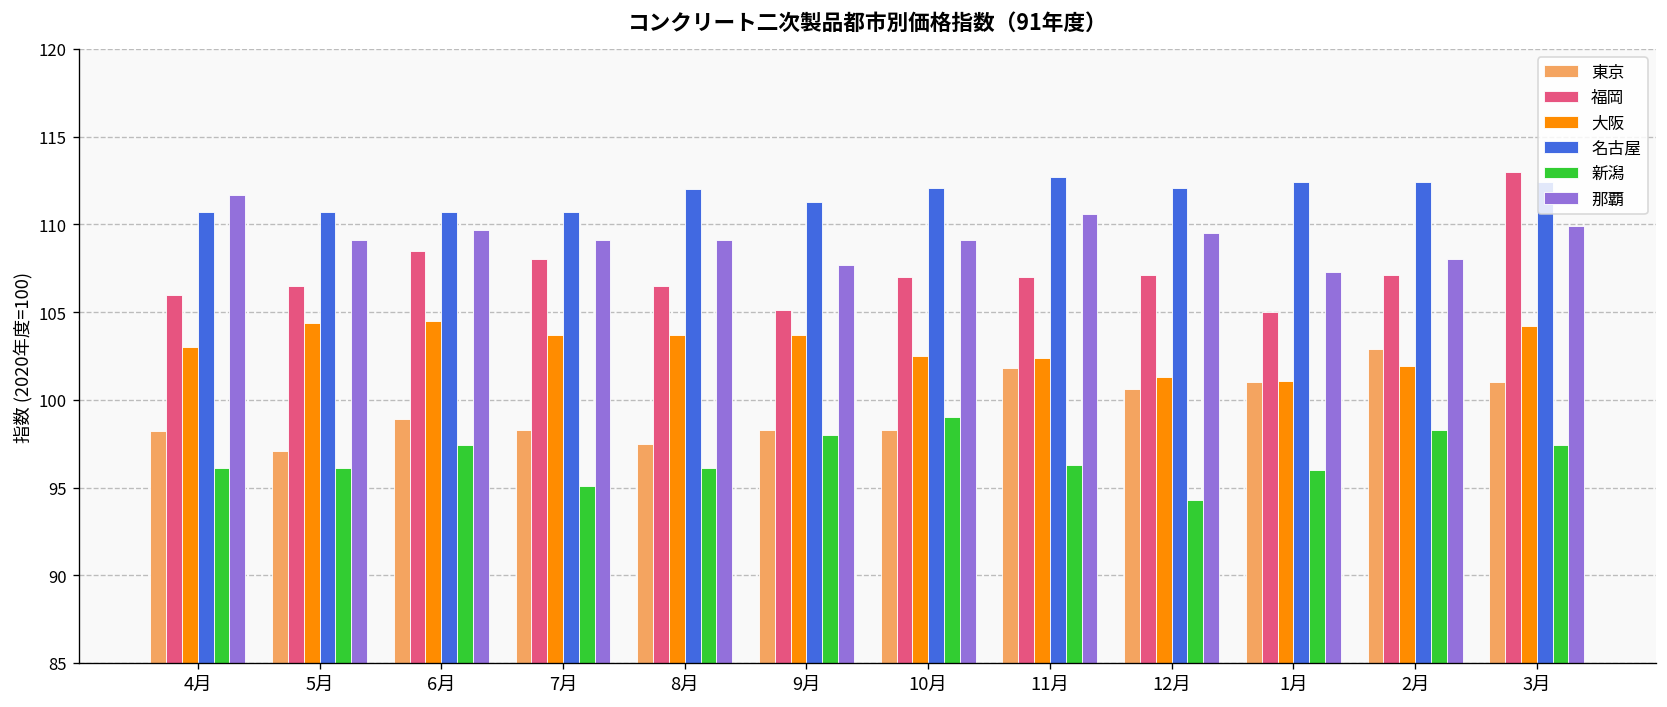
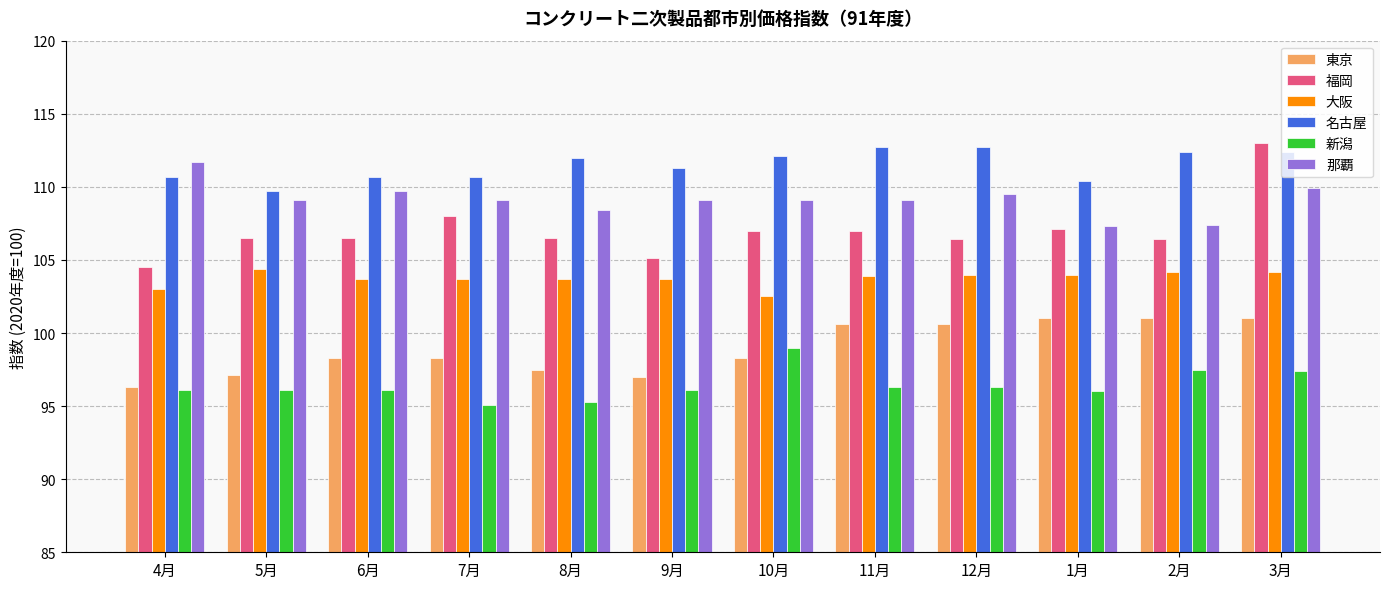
  {
    "東京": {
-     "4月": 98.2,
+     "4月": 96.3,
      "5月": 97.1,
-     "6月": 98.9,
+     "6月": 98.3,
      "7月": 98.3,
      "8月": 97.5,
-     "9月": 98.3,
+     "9月": 97.0,
      "10月": 98.3,
-     "11月": 101.8,
+     "11月": 100.6,
      "12月": 100.6,
      "1月": 101.0,
-     "2月": 102.9,
+     "2月": 101.0,
      "3月": 101.0
    },
    "福岡": {
-     "4月": 106.0,
+     "4月": 104.5,
      "5月": 106.5,
-     "6月": 108.5,
+     "6月": 106.5,
      "7月": 108.0,
      "8月": 106.5,
      "9月": 105.1,
      "10月": 107.0,
      "11月": 107.0,
-     "12月": 107.1,
-     "1月": 105.0,
-     "2月": 107.1,
+     "12月": 106.4,
+     "1月": 107.1,
+     "2月": 106.4,
      "3月": 113.0
    },
    "大阪": {
      "4月": 103.0,
      "5月": 104.4,
-     "6月": 104.5,
+     "6月": 103.7,
      "7月": 103.7,
      "8月": 103.7,
      "9月": 103.7,
      "10月": 102.5,
-     "11月": 102.4,
-     "12月": 101.3,
-     "1月": 101.1,
-     "2月": 101.9,
+     "11月": 103.9,
+     "12月": 104.0,
+     "1月": 104.0,
+     "2月": 104.2,
      "3月": 104.2
    },
    "名古屋": {
      "4月": 110.7,
-     "5月": 110.7,
+     "5月": 109.7,
      "6月": 110.7,
      "7月": 110.7,
      "8月": 112.0,
      "9月": 111.3,
      "10月": 112.1,
      "11月": 112.7,
-     "12月": 112.1,
-     "1月": 112.4,
+     "12月": 112.7,
+     "1月": 110.4,
      "2月": 112.4
    },
    "新潟": {
      "4月": 96.1,
      "5月": 96.1,
-     "6月": 97.4,
+     "6月": 96.1,
      "7月": 95.1,
-     "8月": 96.1,
-     "9月": 98.0,
+     "8月": 95.3,
+     "9月": 96.1,
      "10月": 99.0,
      "11月": 96.3,
-     "12月": 94.3,
+     "12月": 96.3,
      "1月": 96.0,
-     "2月": 98.3,
+     "2月": 97.5,
      "3月": 97.4
    },
    "那覇": {
      "4月": 111.7,
      "5月": 109.1,
      "6月": 109.7,
      "7月": 109.1,
-     "8月": 109.1,
-     "9月": 107.7,
+     "8月": 108.4,
+     "9月": 109.1,
      "10月": 109.1,
-     "11月": 110.6,
+     "11月": 109.1,
      "12月": 109.5,
      "1月": 107.3,
-     "2月": 108.0,
+     "2月": 107.4,
      "3月": 109.9
    }
  }
